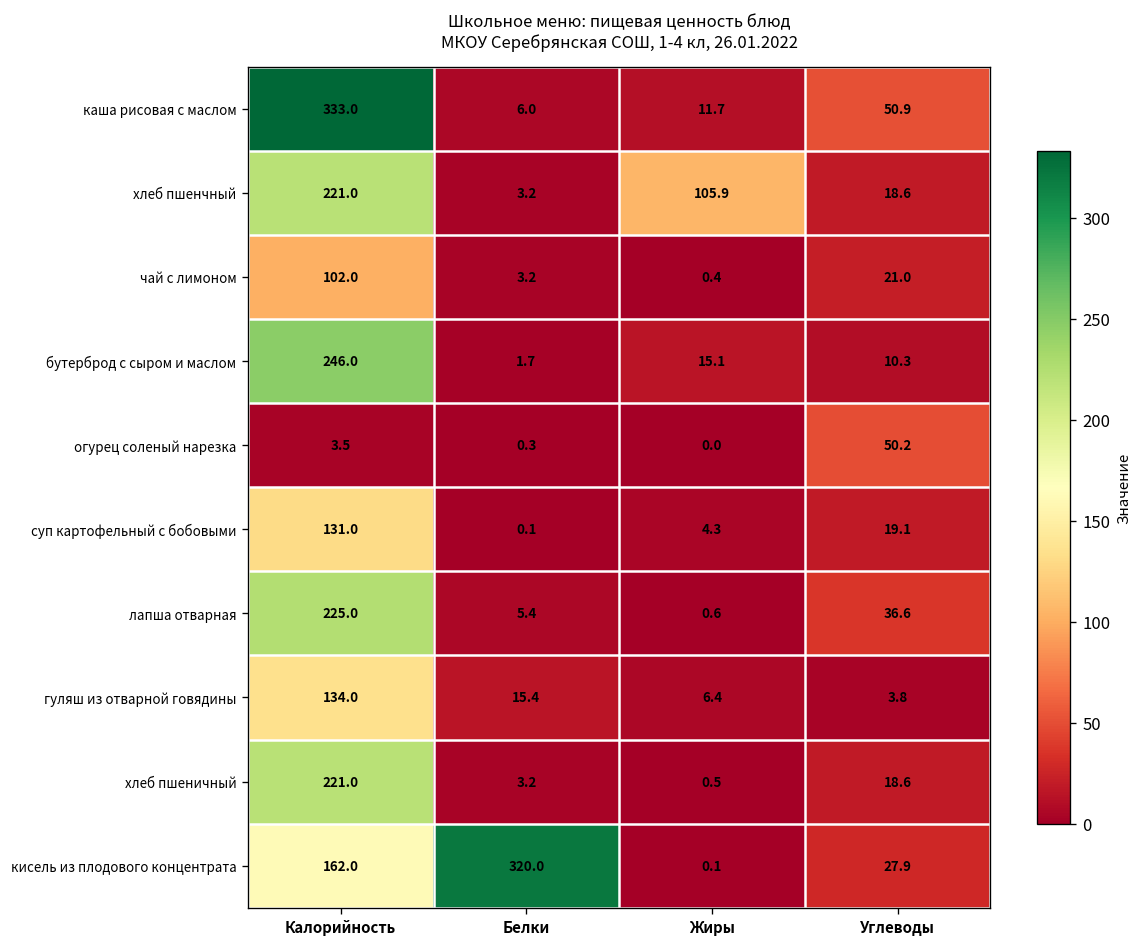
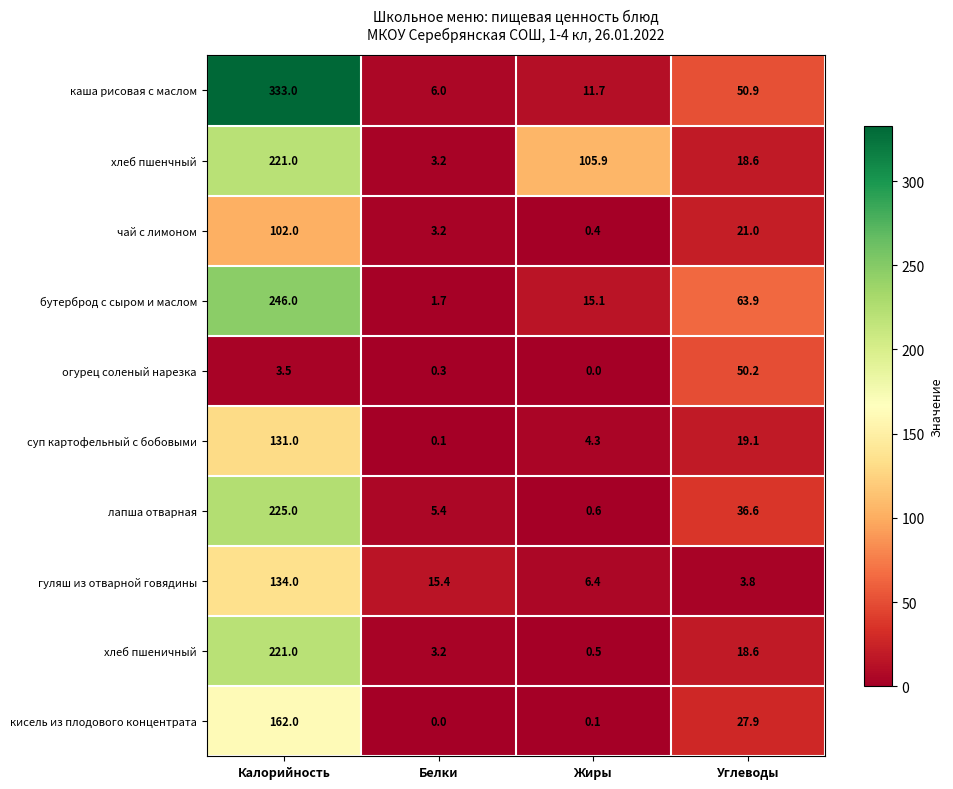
  {
    "каша рисовая с маслом": {
      "Калорийность": 333.0,
      "Белки": 6.0,
      "Жиры": 11.7,
      "Углеводы": 50.9
    },
    "хлеб пшенчный": {
      "Калорийность": 221.0,
      "Белки": 3.2,
      "Жиры": 105.9,
      "Углеводы": 18.6
    },
    "чай с лимоном": {
      "Калорийность": 102.0,
      "Белки": 3.2,
      "Жиры": 0.4,
      "Углеводы": 21.0
    },
    "бутерброд с сыром и маслом": {
      "Калорийность": 246.0,
      "Белки": 1.7,
      "Жиры": 15.1,
-     "Углеводы": 10.3
+     "Углеводы": 63.9
    },
    "огурец соленый нарезка": {
      "Калорийность": 3.5,
      "Белки": 0.3,
      "Жиры": 0.0,
      "Углеводы": 50.2
    },
    "суп картофельный с бобовыми": {
      "Калорийность": 131.0,
      "Белки": 0.1,
      "Жиры": 4.3,
      "Углеводы": 19.1
    },
    "лапша отварная": {
      "Калорийность": 225.0,
      "Белки": 5.4,
      "Жиры": 0.6,
      "Углеводы": 36.6
    },
    "гуляш из отварной говядины": {
      "Калорийность": 134.0,
      "Белки": 15.4,
      "Жиры": 6.4,
      "Углеводы": 3.8
    },
    "хлеб пшеничный": {
      "Калорийность": 221.0,
      "Белки": 3.2,
      "Жиры": 0.5,
      "Углеводы": 18.6
    },
    "кисель из плодового концентрата": {
      "Калорийность": 162.0,
-     "Белки": 320.0,
+     "Белки": 0.0,
      "Жиры": 0.1,
      "Углеводы": 27.9
    }
  }
